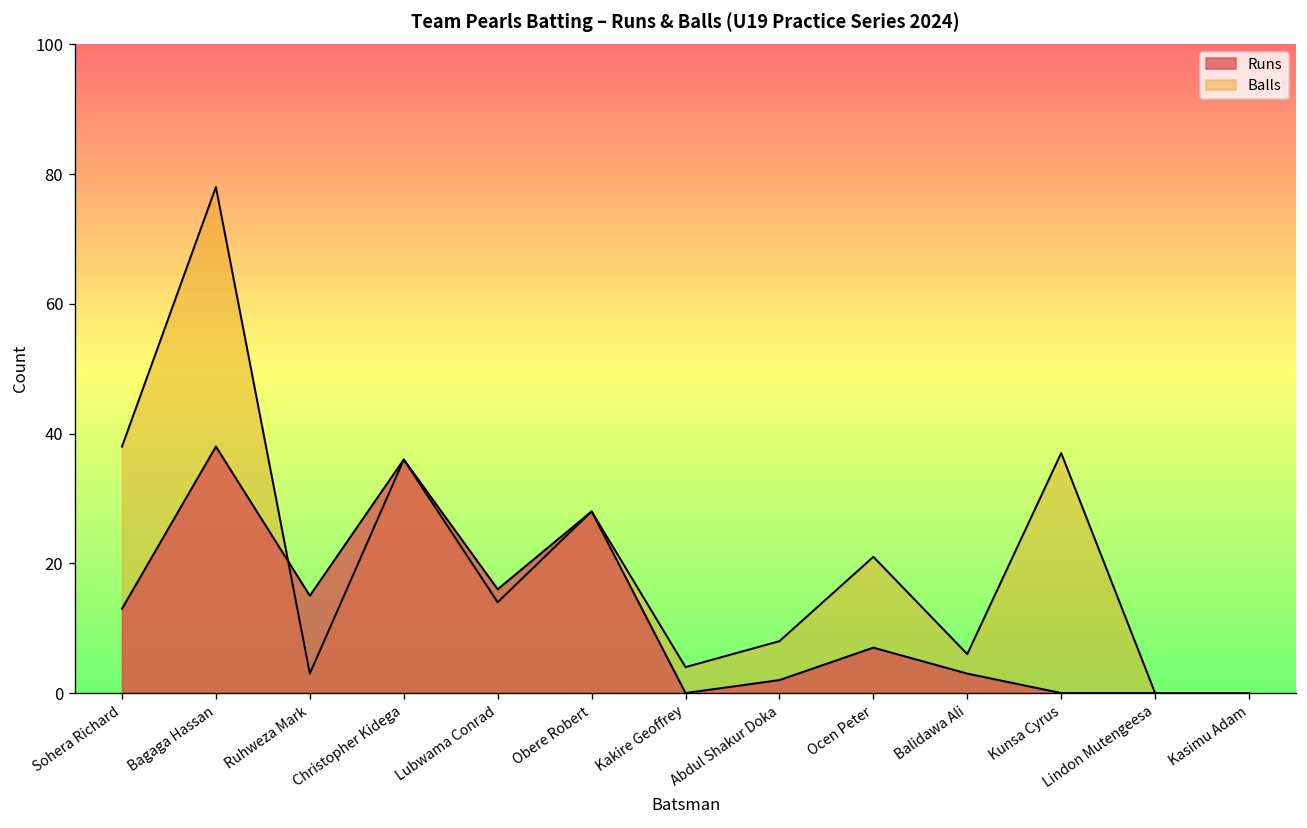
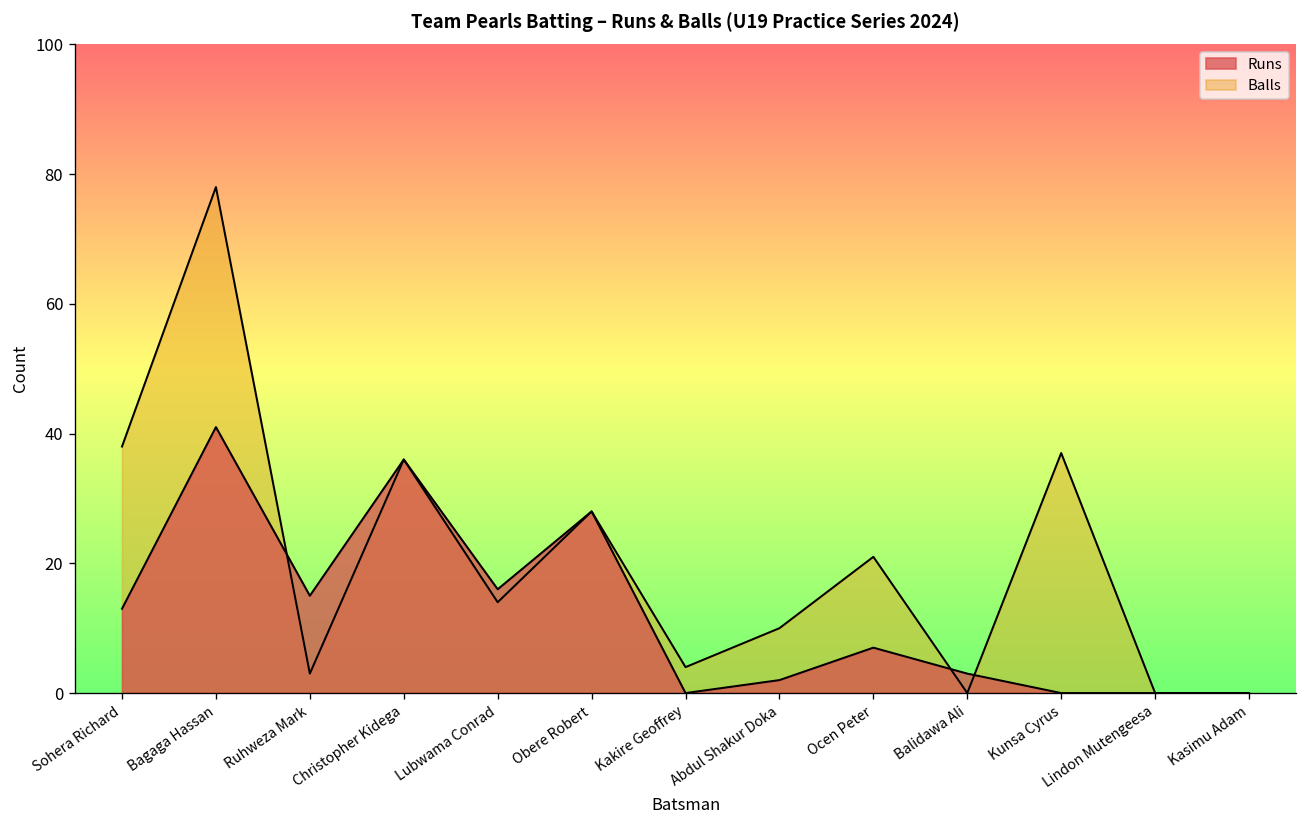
  {
    "Runs": {
      "Sohera Richard": 13,
-     "Bagaga Hassan": 38,
+     "Bagaga Hassan": 41,
      "Ruhweza Mark": 15,
      "Lubwama Conrad": 16,
      "Kakire Geoffrey": 0,
      "Abdul Shakur Doka": 2,
      "Ocen Peter": 7,
      "Balidawa Ali": 3,
      "Kunsa Cyrus": 0
    },
    "Balls": {
      "Sohera Richard": 38,
      "Bagaga Hassan": 78,
      "Ruhweza Mark": 3,
      "Lubwama Conrad": 14,
      "Kakire Geoffrey": 4,
-     "Abdul Shakur Doka": 8,
+     "Abdul Shakur Doka": 10,
      "Ocen Peter": 21,
-     "Balidawa Ali": 6,
+     "Balidawa Ali": 0,
      "Kunsa Cyrus": 37
    }
  }
